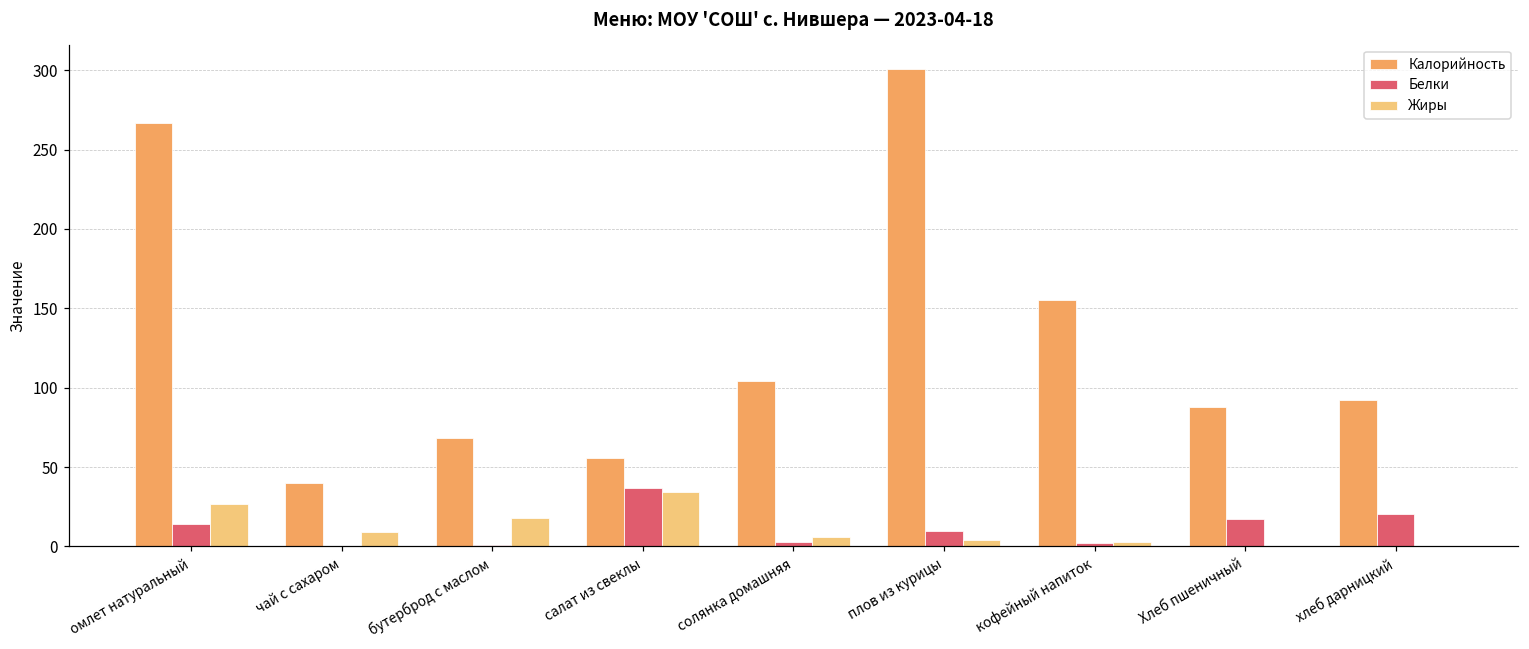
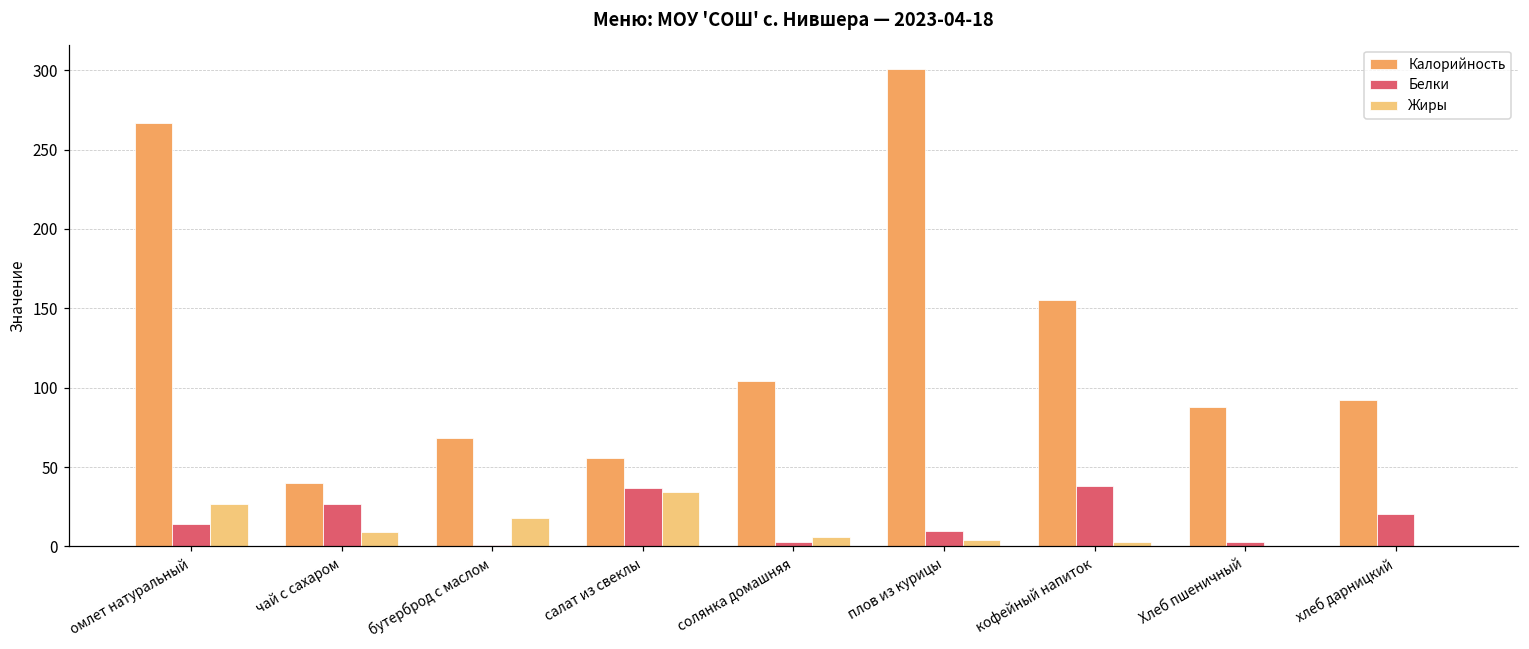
  {
    "Белки": {
      "омлет натуральный": 14,
-     "чай с сахаром": 0,
+     "чай с сахаром": 27,
      "салат из свеклы": 37,
      "солянка домашняя": 3,
      "плов из курицы": 10,
-     "кофейный напиток": 2,
-     "Хлеб пшеничный": 17,
+     "кофейный напиток": 38,
+     "Хлеб пшеничный": 3,
      "хлеб дарницкий": 20
    }
  }
